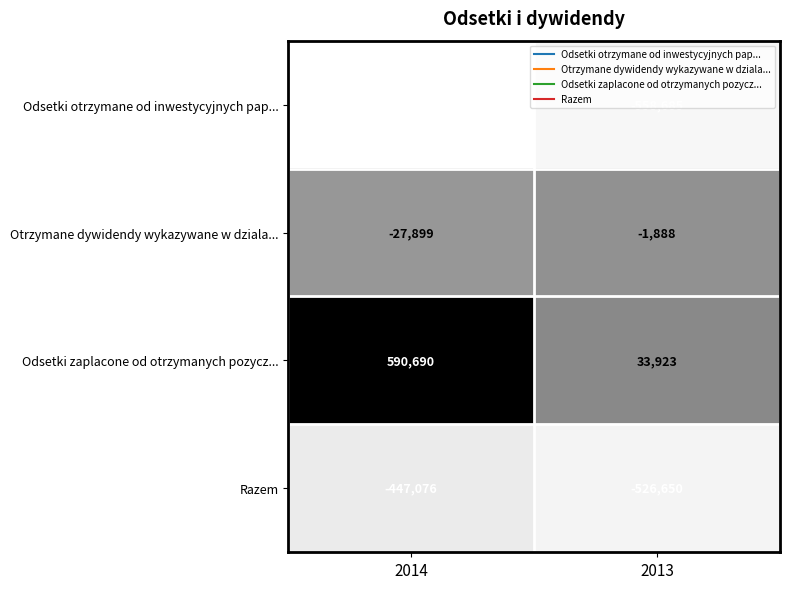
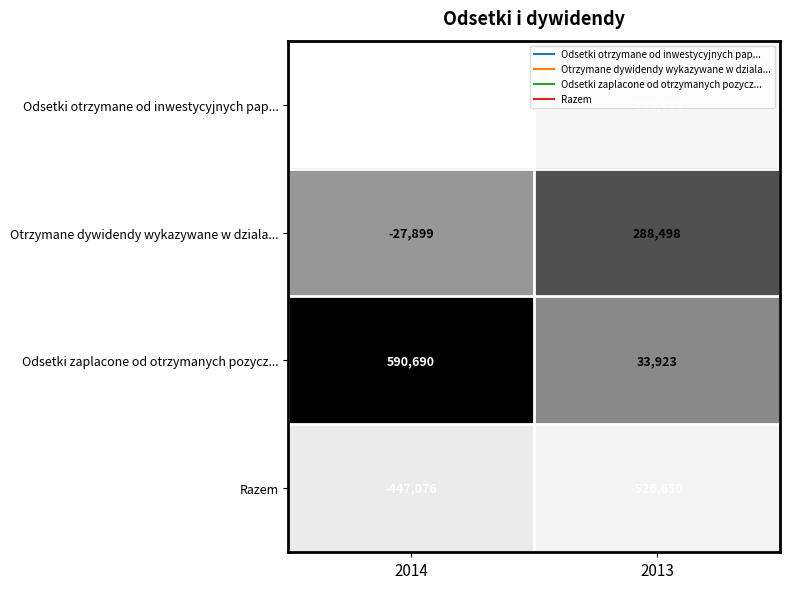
  {
    "Otrzymane dywidendy wykazywane w dziala...": {
      "2014": "-27,899",
-     "2013": "-1,888"
+     "2013": "288,498"
    },
    "Odsetki zaplacone od otrzymanych pozycz...": {
      "2014": "590,690",
      "2013": "33,923"
    }
  }
